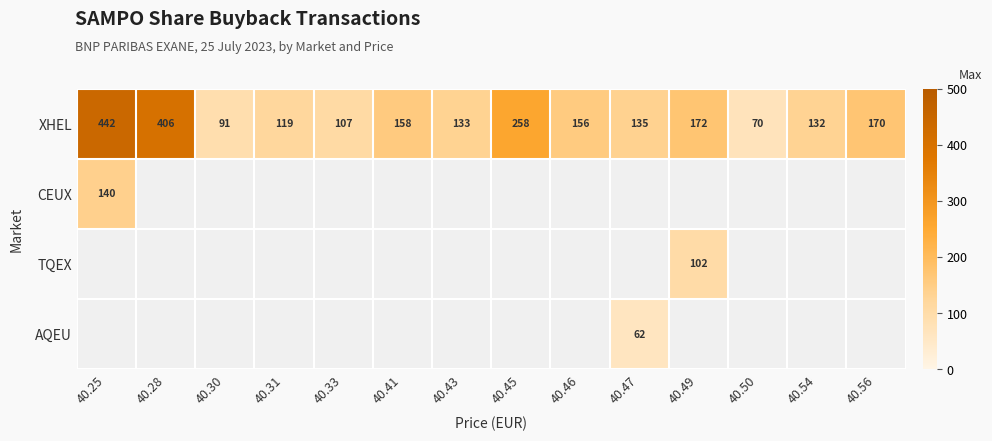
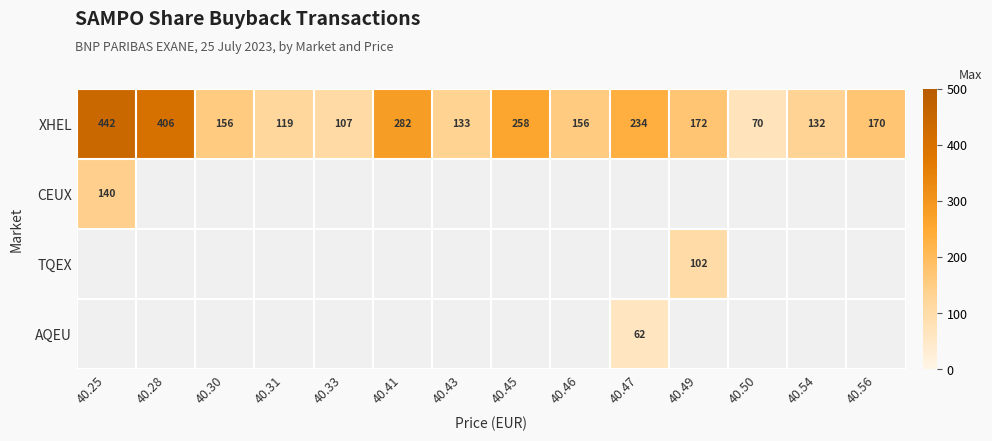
  {
    "XHEL": {
      "40.25": 442,
      "40.28": 406,
-     "40.30": 91,
+     "40.30": 156,
      "40.31": 119,
      "40.33": 107,
-     "40.41": 158,
+     "40.41": 282,
      "40.43": 133,
      "40.45": 258,
      "40.46": 156,
-     "40.47": 135,
+     "40.47": 234,
      "40.49": 172,
      "40.50": 70,
      "40.54": 132,
      "40.56": 170
    },
    "CEUX": {
      "40.25": 140
    },
    "TQEX": {
      "40.49": 102
    },
    "AQEU": {
      "40.47": 62
    }
  }
